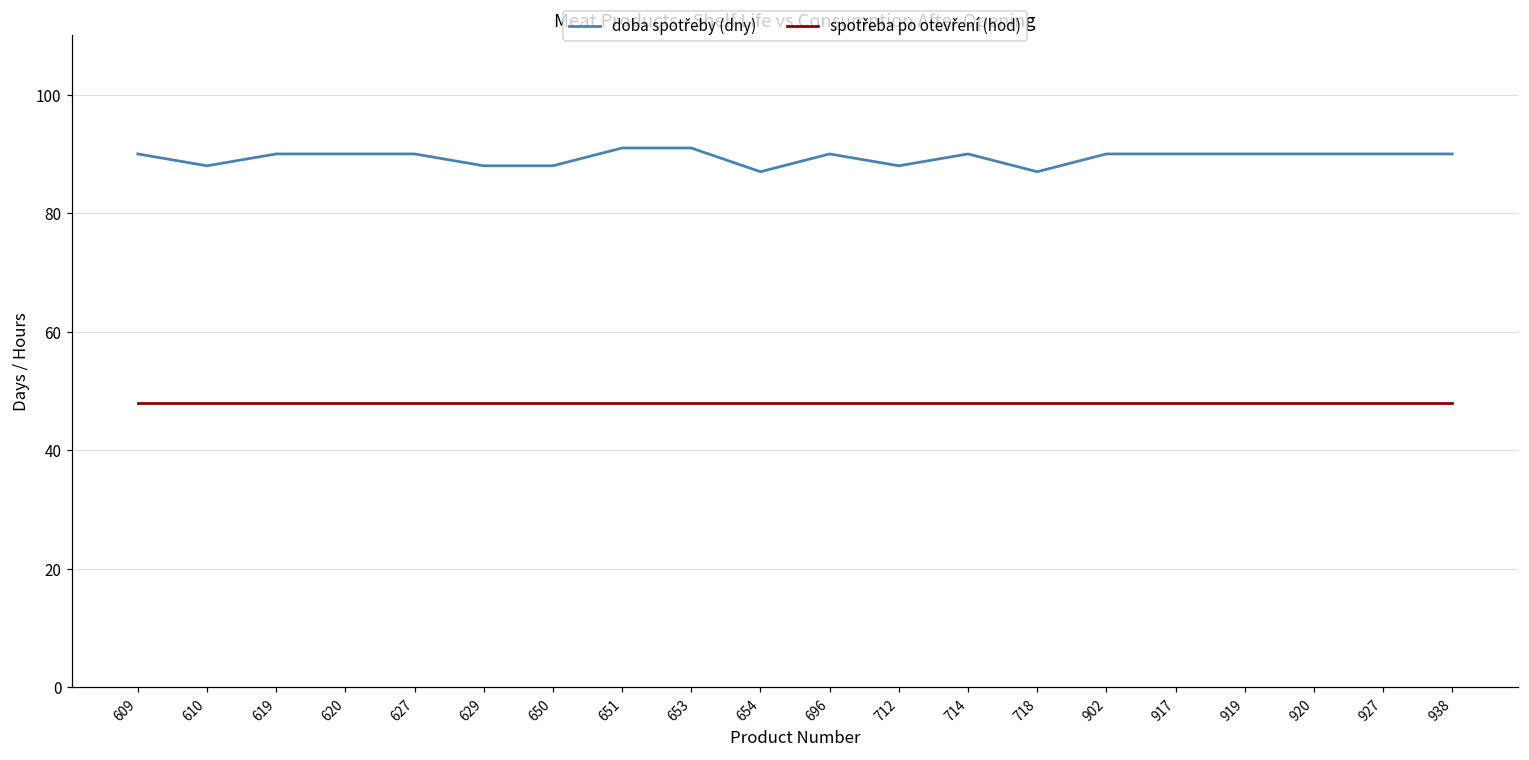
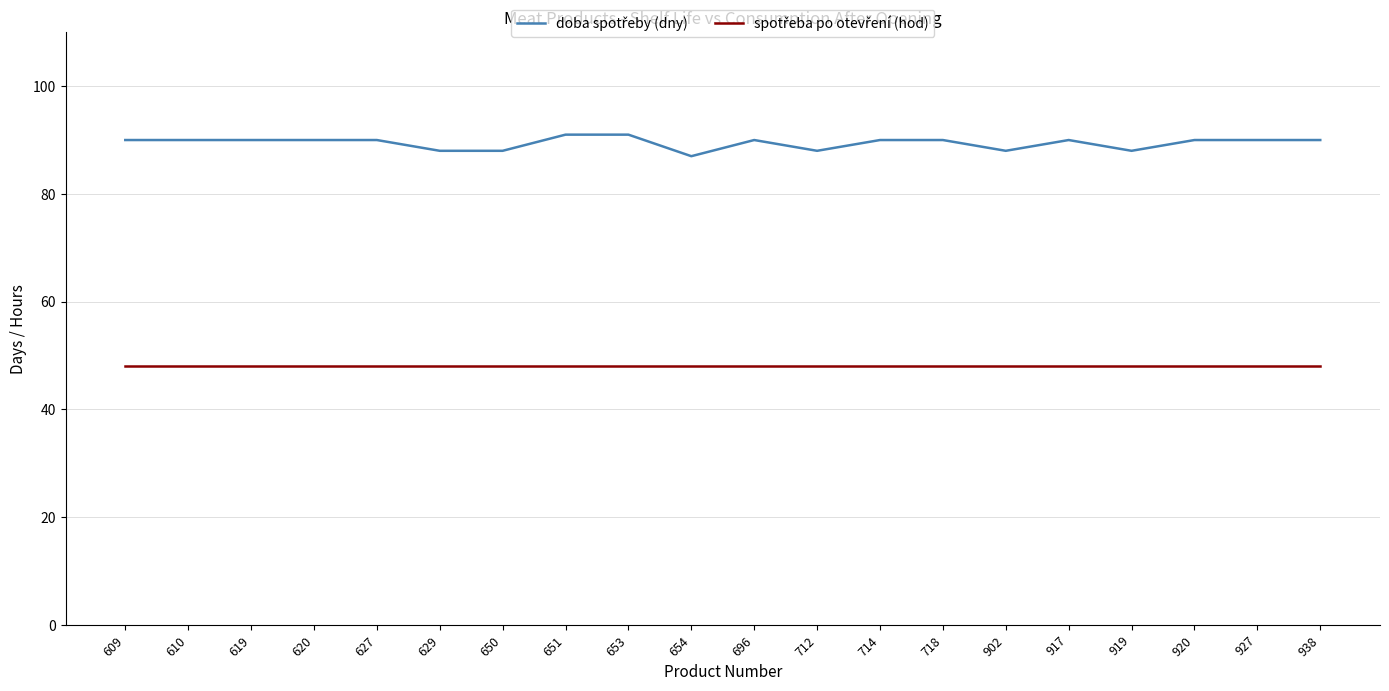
  {
    "doba spotřeby (dny)": {
      "609": 90,
-     "610": 88,
+     "610": 90,
      "619": 90,
      "620": 90,
      "627": 90,
      "629": 88,
      "650": 88,
      "651": 91,
      "653": 91,
      "654": 87,
      "696": 90,
      "712": 88,
      "714": 90,
-     "718": 87,
-     "902": 90,
+     "718": 90,
+     "902": 88,
      "917": 90,
-     "919": 90,
+     "919": 88,
      "920": 90,
      "927": 90,
      "938": 90
    },
    "spotřeba po otevření (hod)": {
      "609": 48,
      "610": 48,
      "619": 48,
      "620": 48,
      "627": 48,
      "629": 48,
      "650": 48,
      "651": 48,
      "653": 48,
      "654": 48,
      "696": 48,
      "712": 48,
      "714": 48,
      "718": 48,
      "902": 48,
      "917": 48,
      "919": 48,
      "920": 48,
      "927": 48,
      "938": 48
    }
  }
